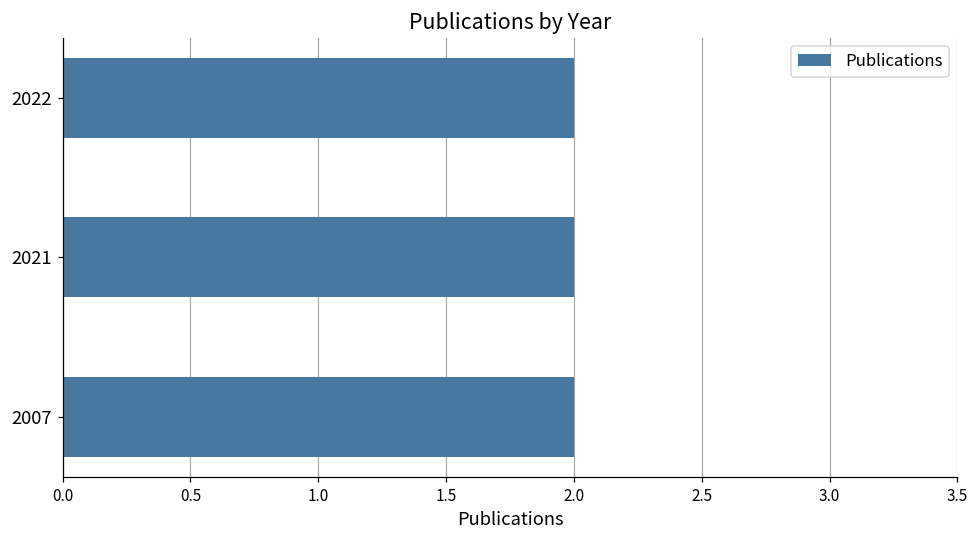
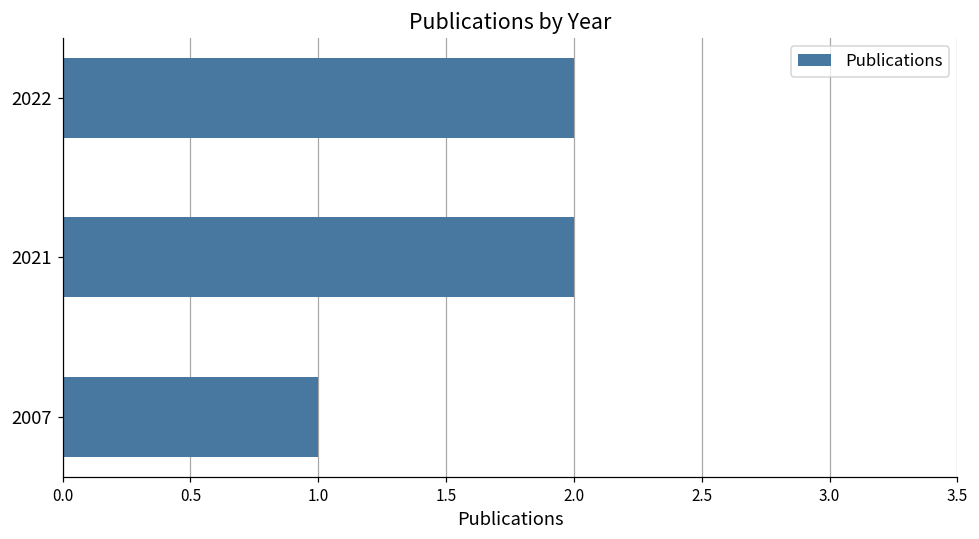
  {
    "2022": 2,
    "2021": 2,
-   "2007": 2
+   "2007": 1
  }
